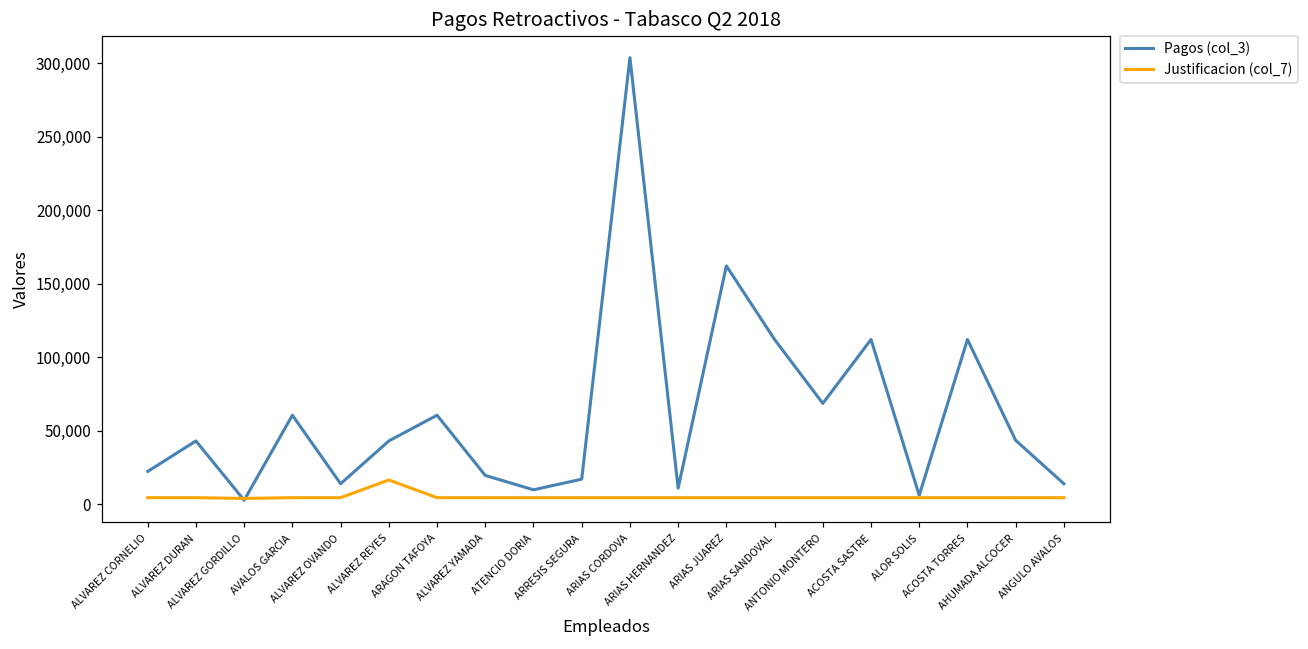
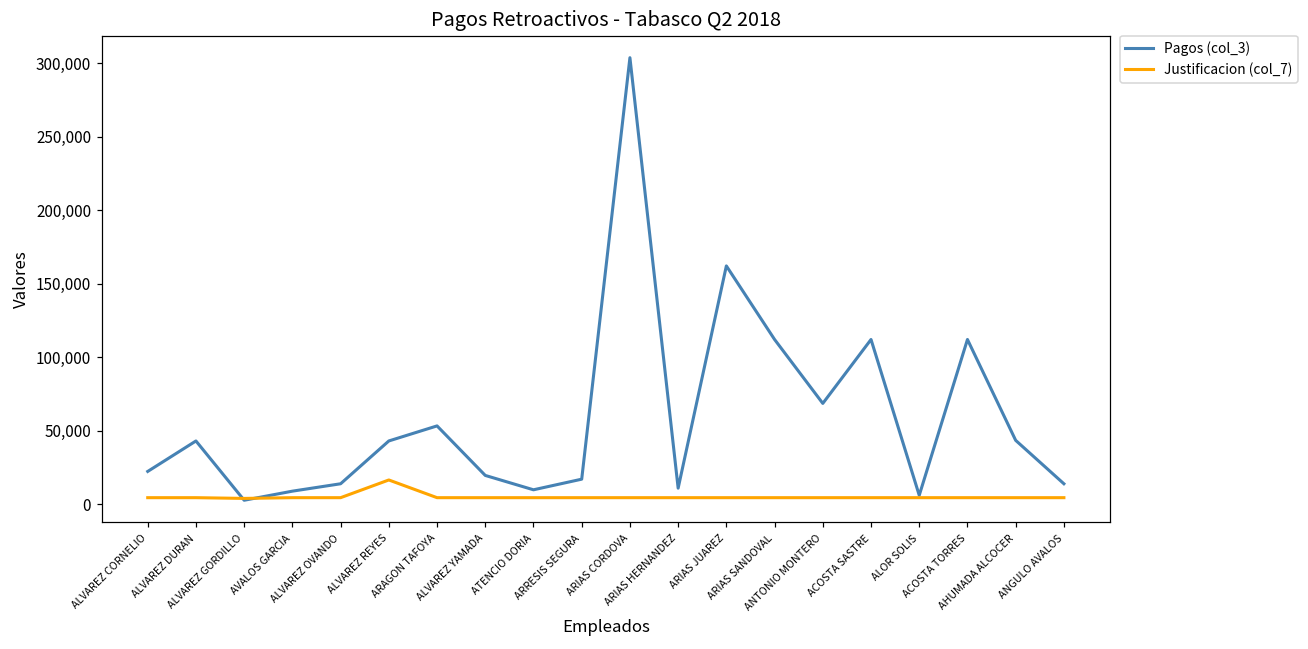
  {
    "Pagos (col_3)": {
      "ALVAREZ CORNELIO": "22,000",
      "ALVAREZ DURAN": "43,000",
-     "AVALOS GARCIA": "61,000",
+     "AVALOS GARCIA": "9,000",
      "ALVAREZ OVANDO": "14,000",
      "ALVAREZ REYES": "43,000",
-     "ARAGON TAFOYA": "61,000",
+     "ARAGON TAFOYA": "53,000",
      "ALVAREZ YAMADA": "20,000",
      "ATENCIO DORIA": "10,000",
      "ARRESIS SEGURA": "17,000",
      "ARIAS CORDOVA": "304,000",
      "ARIAS HERNANDEZ": "11,000",
      "ARIAS JUAREZ": "162,000",
      "ARIAS SANDOVAL": "112,000",
      "ANTONIO MONTERO": "69,000",
      "ACOSTA SASTRE": "112,000",
      "ACOSTA TORRES": "112,000",
      "AHUMADA ALCOCER": "43,000",
      "ANGULO AVALOS": "14,000"
    },
    "Justificacion (col_7)": {
      "ALVAREZ CORNELIO": "5,000",
      "ALVAREZ DURAN": "5,000",
      "AVALOS GARCIA": "5,000",
      "ALVAREZ OVANDO": "5,000",
      "ALVAREZ REYES": "17,000",
      "ARAGON TAFOYA": "5,000",
      "ALVAREZ YAMADA": "5,000",
      "ATENCIO DORIA": "5,000",
      "ARRESIS SEGURA": "5,000",
      "ARIAS CORDOVA": "5,000",
      "ARIAS HERNANDEZ": "5,000",
      "ARIAS JUAREZ": "5,000",
      "ARIAS SANDOVAL": "5,000",
      "ANTONIO MONTERO": "5,000",
      "ACOSTA SASTRE": "5,000",
      "ACOSTA TORRES": "5,000",
      "AHUMADA ALCOCER": "5,000",
      "ANGULO AVALOS": "5,000"
    }
  }
